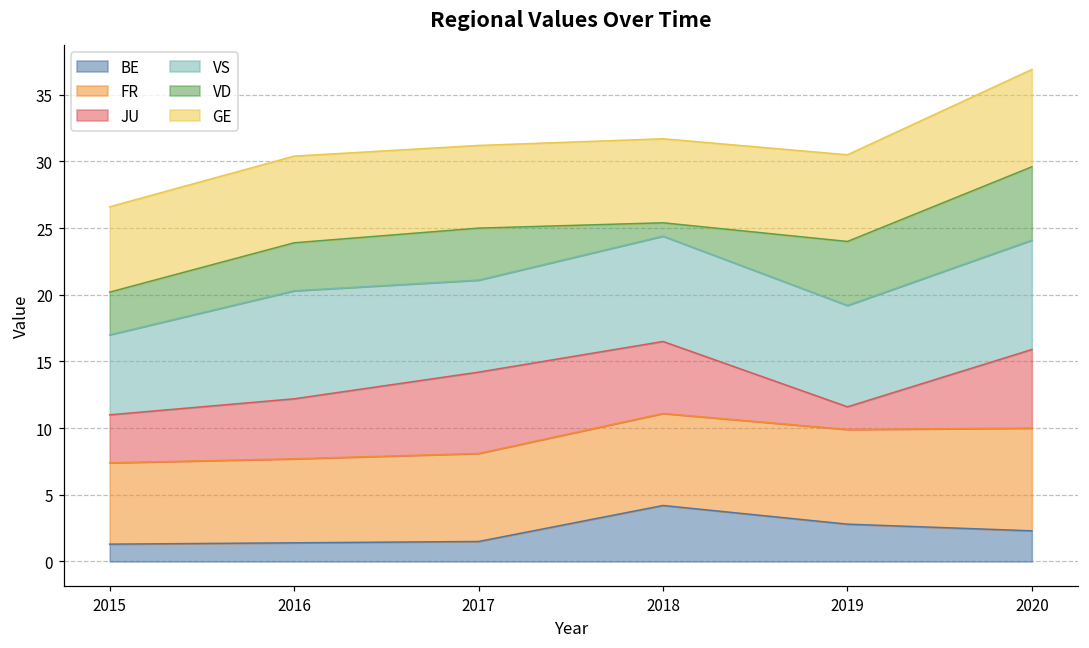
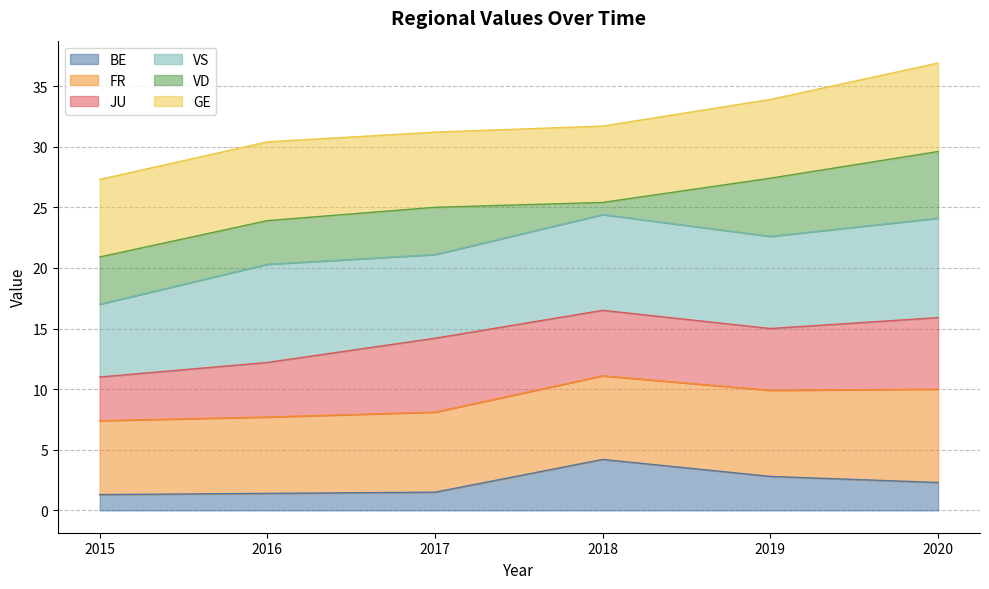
  {
    "BE": {
      "2015": 1.3,
      "2016": 1.4,
      "2017": 1.5,
      "2018": 4.2,
      "2019": 2.8,
      "2020": 2.3
    },
    "JU": {
      "2015": 3.6,
      "2016": 4.5,
      "2017": 6.1,
      "2018": 5.4,
-     "2019": 1.7,
+     "2019": 5.1,
      "2020": 5.9
    },
    "VS": {
      "2015": 6.0,
      "2016": 8.1,
      "2017": 6.9,
      "2018": 7.9,
      "2019": 7.6,
      "2020": 8.2
    },
    "VD": {
-     "2015": 3.2,
+     "2015": 3.9,
      "2016": 3.6,
      "2017": 3.9,
      "2018": 1.0,
      "2019": 4.8,
      "2020": 5.5
    }
  }
